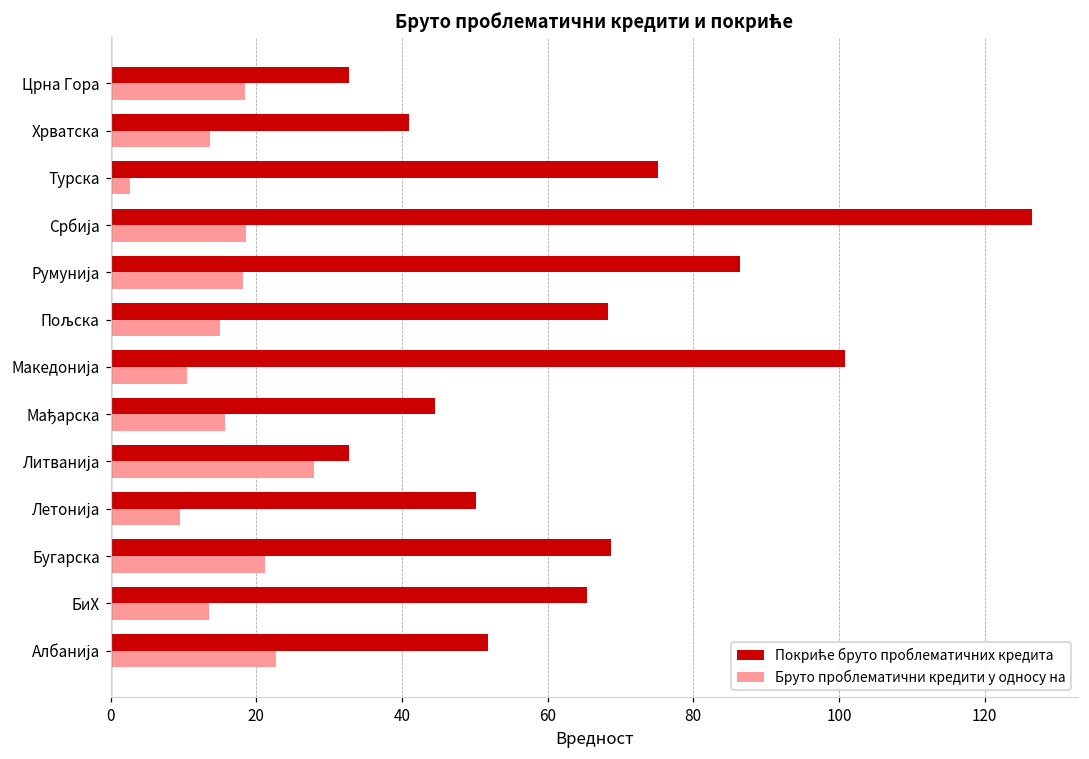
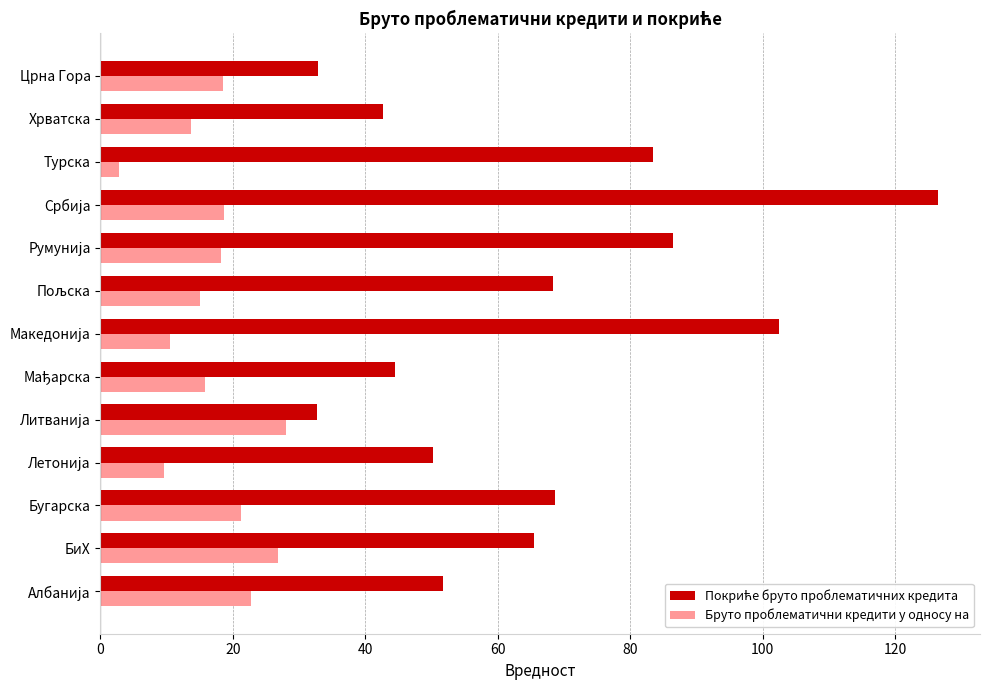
  {
    "Покриће бруто проблематичних кредита": {
      "Црна Гора": 33,
-     "Хрватска": 41,
-     "Турска": 75,
+     "Хрватска": 43,
+     "Турска": 84,
      "Србија": 127,
      "Румунија": 86,
      "Пољска": 68,
-     "Македонија": 101,
+     "Македонија": 102,
      "Мађарска": 45,
      "Литванија": 33,
      "Летонија": 50,
      "Бугарска": 69,
      "БиХ": 65,
      "Албанија": 52
    },
    "Бруто проблематични кредити у односу на": {
      "Црна Гора": 19,
      "Хрватска": 14,
      "Турска": 3,
      "Србија": 19,
      "Румунија": 18,
      "Пољска": 15,
      "Македонија": 11,
      "Мађарска": 16,
      "Литванија": 28,
      "Летонија": 10,
      "Бугарска": 21,
-     "БиХ": 14,
+     "БиХ": 27,
      "Албанија": 23
    }
  }
